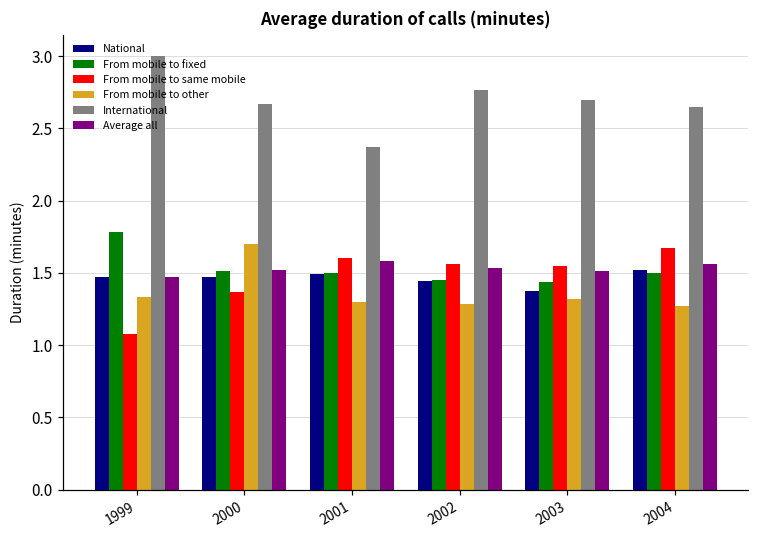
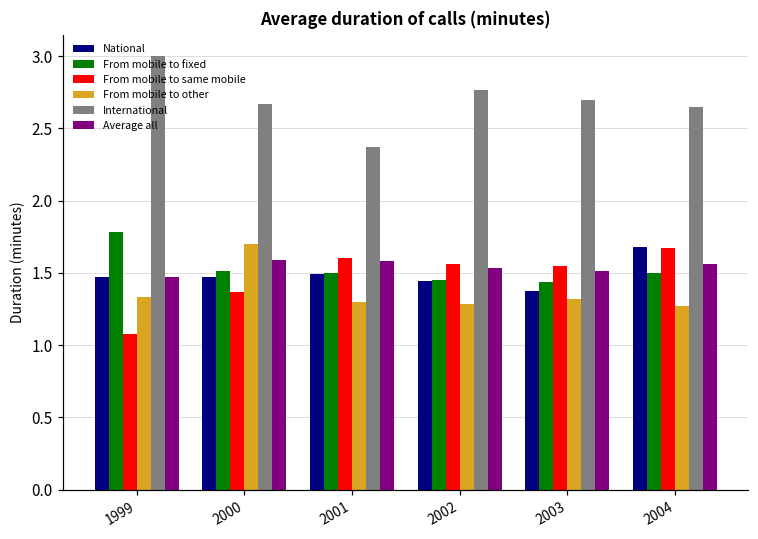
  {
    "National": {
      "1999": 1.47,
      "2000": 1.47,
      "2001": 1.49,
      "2002": 1.45,
      "2003": 1.37,
-     "2004": 1.52
+     "2004": 1.68
    },
    "From mobile to fixed": {
      "1999": 1.78,
      "2000": 1.51,
      "2001": 1.50,
      "2002": 1.45,
      "2003": 1.43,
      "2004": 1.50
    },
    "From mobile to same mobile": {
      "1999": 1.08,
      "2000": 1.37,
      "2001": 1.60,
      "2002": 1.56,
      "2003": 1.55,
      "2004": 1.67
    },
    "From mobile to other": {
      "1999": 1.33,
      "2000": 1.70,
      "2001": 1.30,
      "2002": 1.28,
      "2003": 1.32,
      "2004": 1.27
    },
    "International": {
      "1999": 3.00,
      "2000": 2.67,
      "2001": 2.37,
      "2002": 2.76,
      "2003": 2.70,
      "2004": 2.65
    },
    "Average all": {
      "1999": 1.47,
-     "2000": 1.52,
+     "2000": 1.59,
      "2001": 1.58,
      "2002": 1.53,
      "2003": 1.51,
      "2004": 1.56
    }
  }
